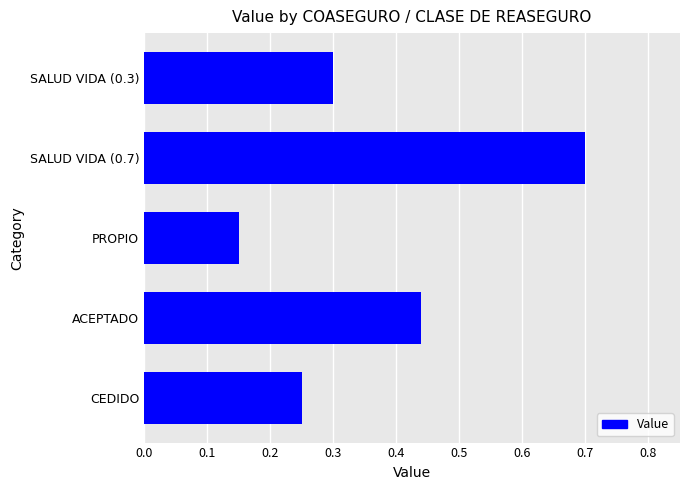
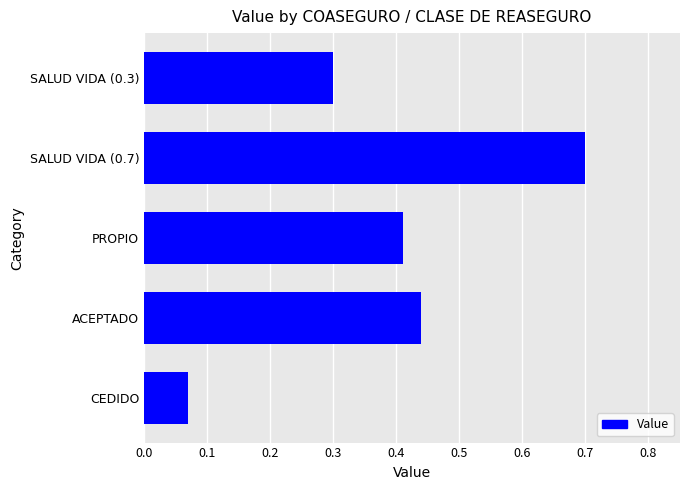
  {
    "SALUD VIDA (0.3)": 0.30,
    "SALUD VIDA (0.7)": 0.70,
-   "PROPIO": 0.15,
+   "PROPIO": 0.41,
    "ACEPTADO": 0.44,
-   "CEDIDO": 0.25
+   "CEDIDO": 0.07
  }
